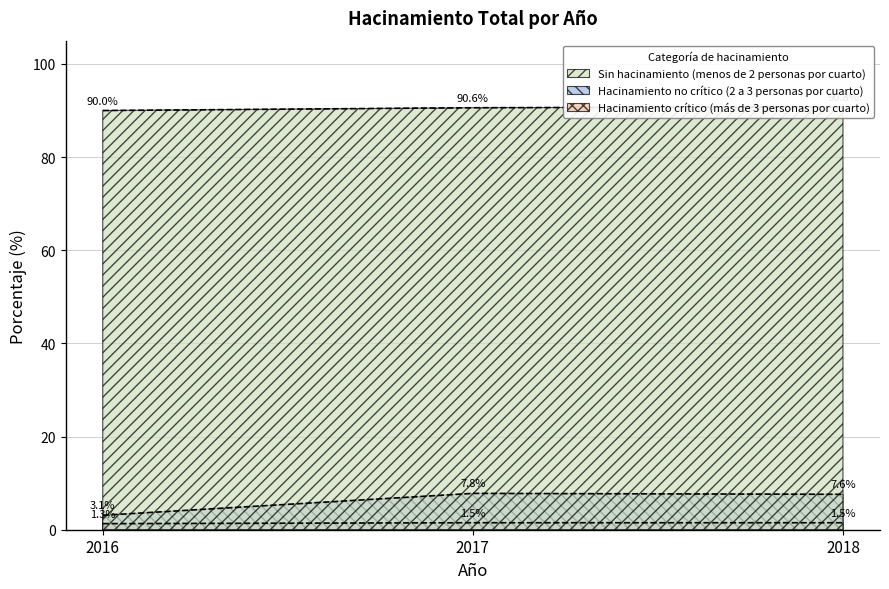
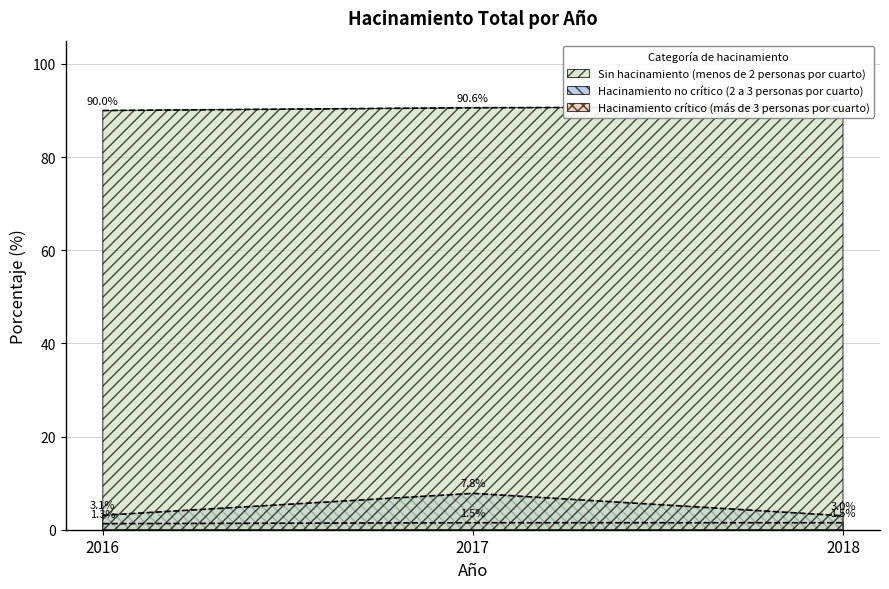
  {
    "Hacinamiento no crítico (2 a 3 personas por cuarto)": {
      "2017": "7.8%",
-     "2018": "7.6%"
+     "2018": "3.0%"
    }
  }
